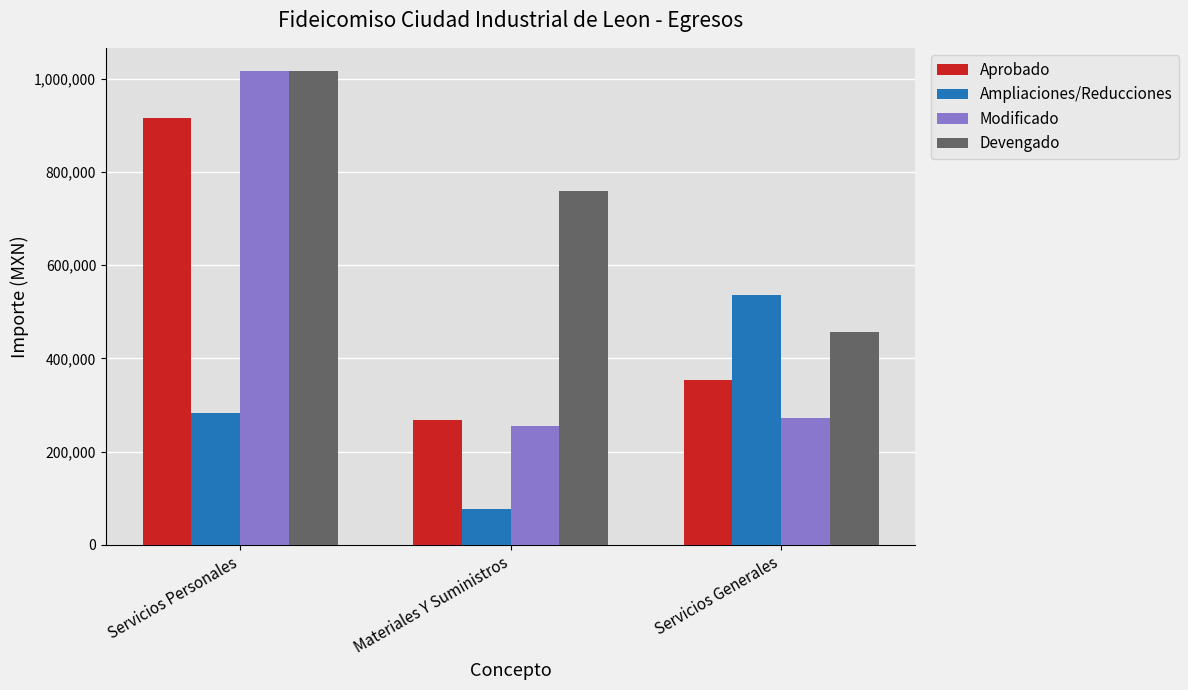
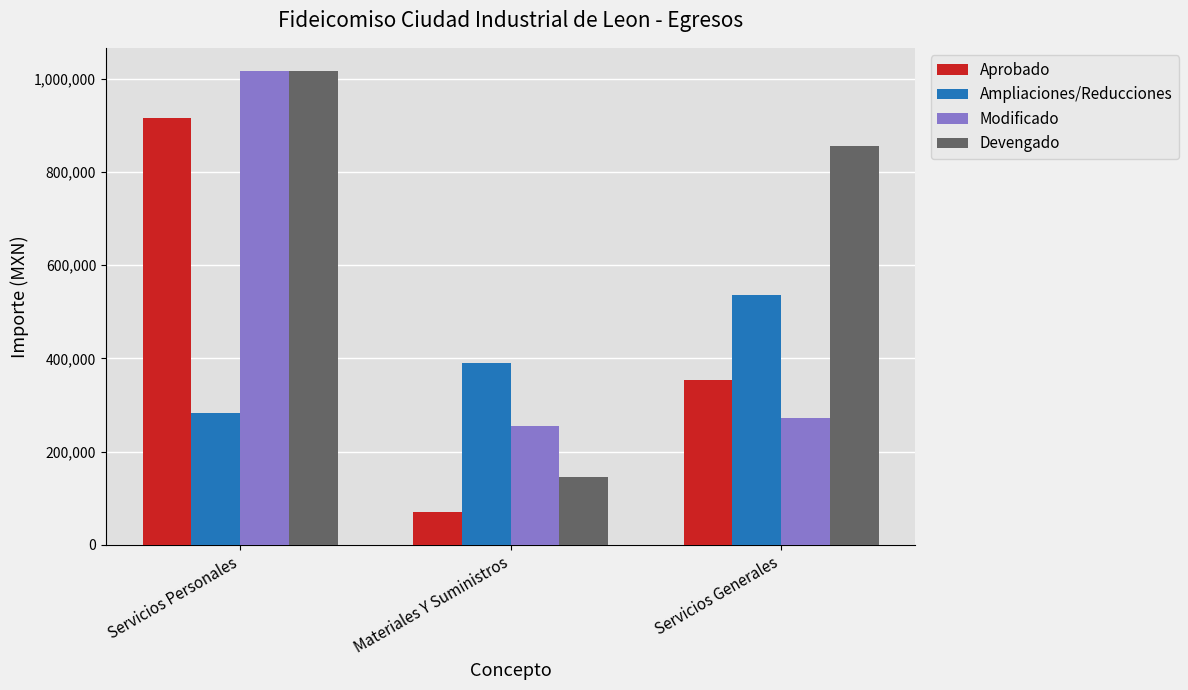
  {
    "Aprobado": {
      "Servicios Personales": "920,000",
-     "Materiales Y Suministros": "270,000",
+     "Materiales Y Suministros": "70,000",
      "Servicios Generales": "350,000"
    },
    "Ampliaciones/Reducciones": {
      "Servicios Personales": "280,000",
-     "Materiales Y Suministros": "80,000",
+     "Materiales Y Suministros": "390,000",
      "Servicios Generales": "540,000"
    },
    "Modificado": {
      "Servicios Personales": "1,020,000",
      "Materiales Y Suministros": "250,000",
      "Servicios Generales": "270,000"
    },
    "Devengado": {
      "Servicios Personales": "1,020,000",
-     "Materiales Y Suministros": "760,000",
-     "Servicios Generales": "460,000"
+     "Materiales Y Suministros": "150,000",
+     "Servicios Generales": "860,000"
    }
  }
